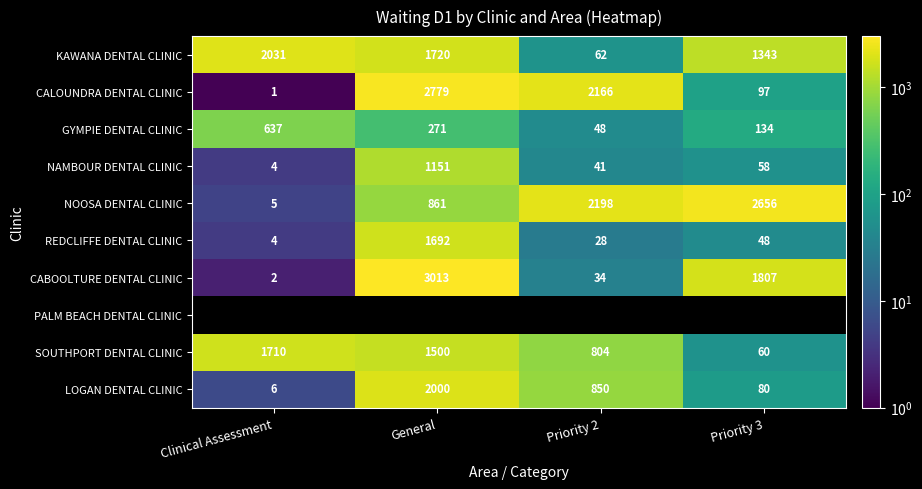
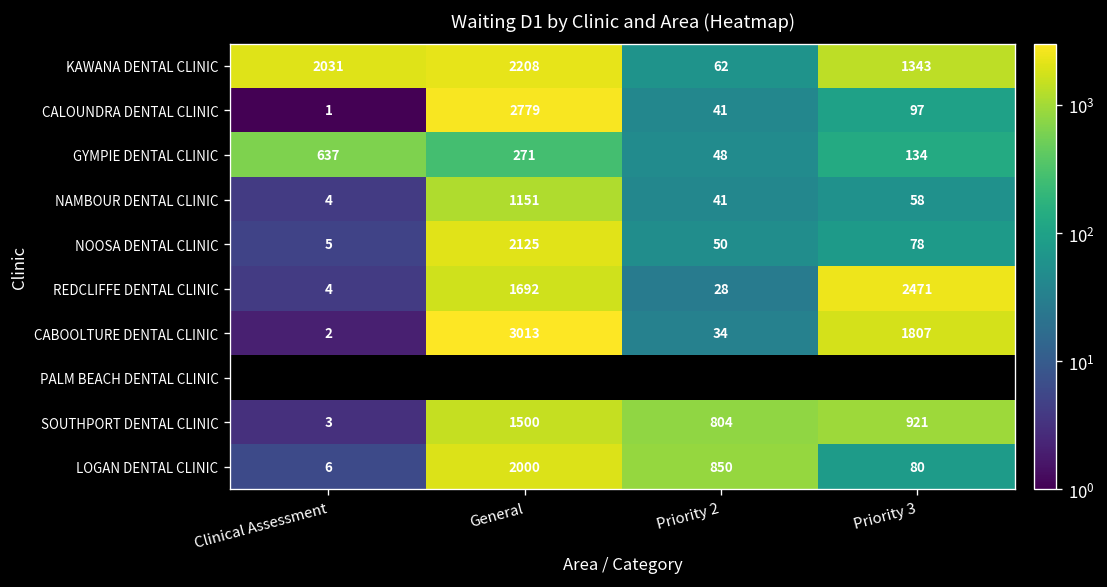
  {
    "KAWANA DENTAL CLINIC": {
      "Clinical Assessment": 2031,
-     "General": 1720,
+     "General": 2208,
      "Priority 2": 62,
      "Priority 3": 1343
    },
    "CALOUNDRA DENTAL CLINIC": {
      "Clinical Assessment": 1,
      "General": 2779,
-     "Priority 2": 2166,
+     "Priority 2": 41,
      "Priority 3": 97
    },
    "GYMPIE DENTAL CLINIC": {
      "Clinical Assessment": 637,
      "General": 271,
      "Priority 2": 48,
      "Priority 3": 134
    },
    "NAMBOUR DENTAL CLINIC": {
      "Clinical Assessment": 4,
      "General": 1151,
      "Priority 2": 41,
      "Priority 3": 58
    },
    "NOOSA DENTAL CLINIC": {
      "Clinical Assessment": 5,
-     "General": 861,
-     "Priority 2": 2198,
-     "Priority 3": 2656
+     "General": 2125,
+     "Priority 2": 50,
+     "Priority 3": 78
    },
    "REDCLIFFE DENTAL CLINIC": {
      "Clinical Assessment": 4,
      "General": 1692,
      "Priority 2": 28,
-     "Priority 3": 48
+     "Priority 3": 2471
    },
    "CABOOLTURE DENTAL CLINIC": {
      "Clinical Assessment": 2,
      "General": 3013,
      "Priority 2": 34,
      "Priority 3": 1807
    },
    "SOUTHPORT DENTAL CLINIC": {
-     "Clinical Assessment": 1710,
+     "Clinical Assessment": 3,
      "General": 1500,
      "Priority 2": 804,
-     "Priority 3": 60
+     "Priority 3": 921
    },
    "LOGAN DENTAL CLINIC": {
      "Clinical Assessment": 6,
      "General": 2000,
      "Priority 2": 850,
      "Priority 3": 80
    }
  }
